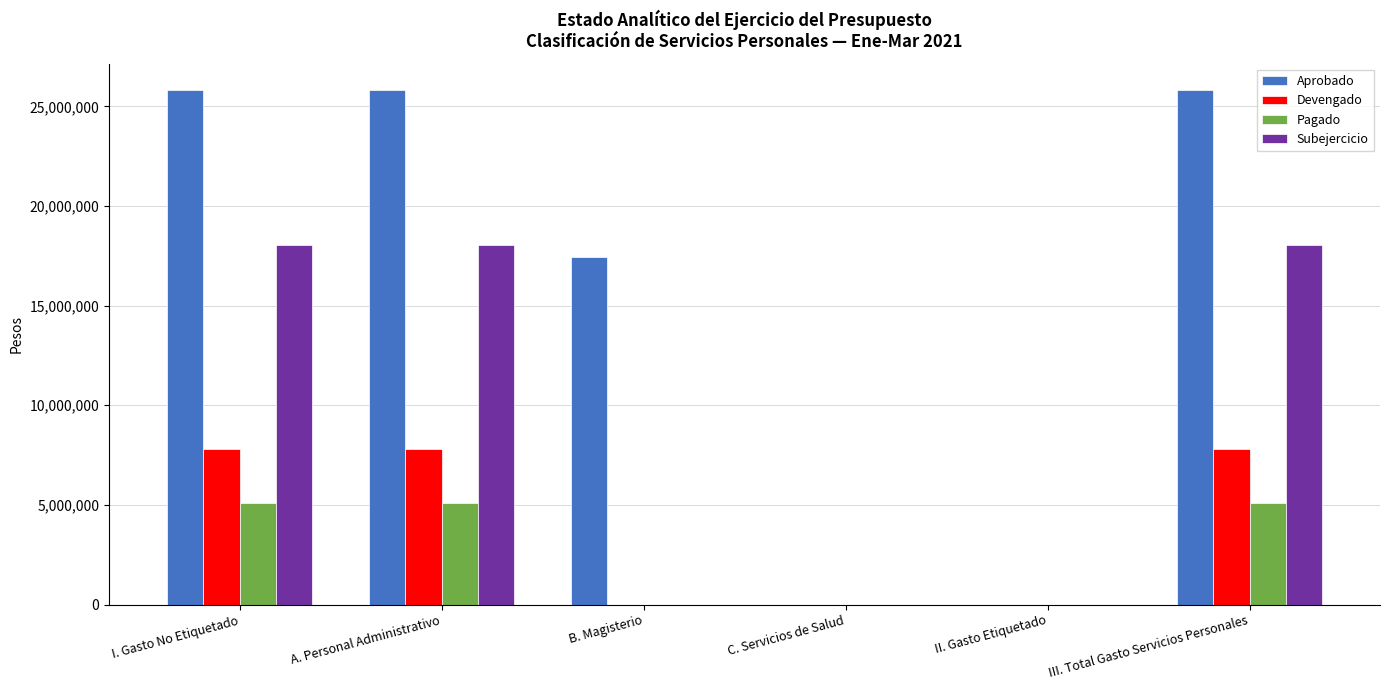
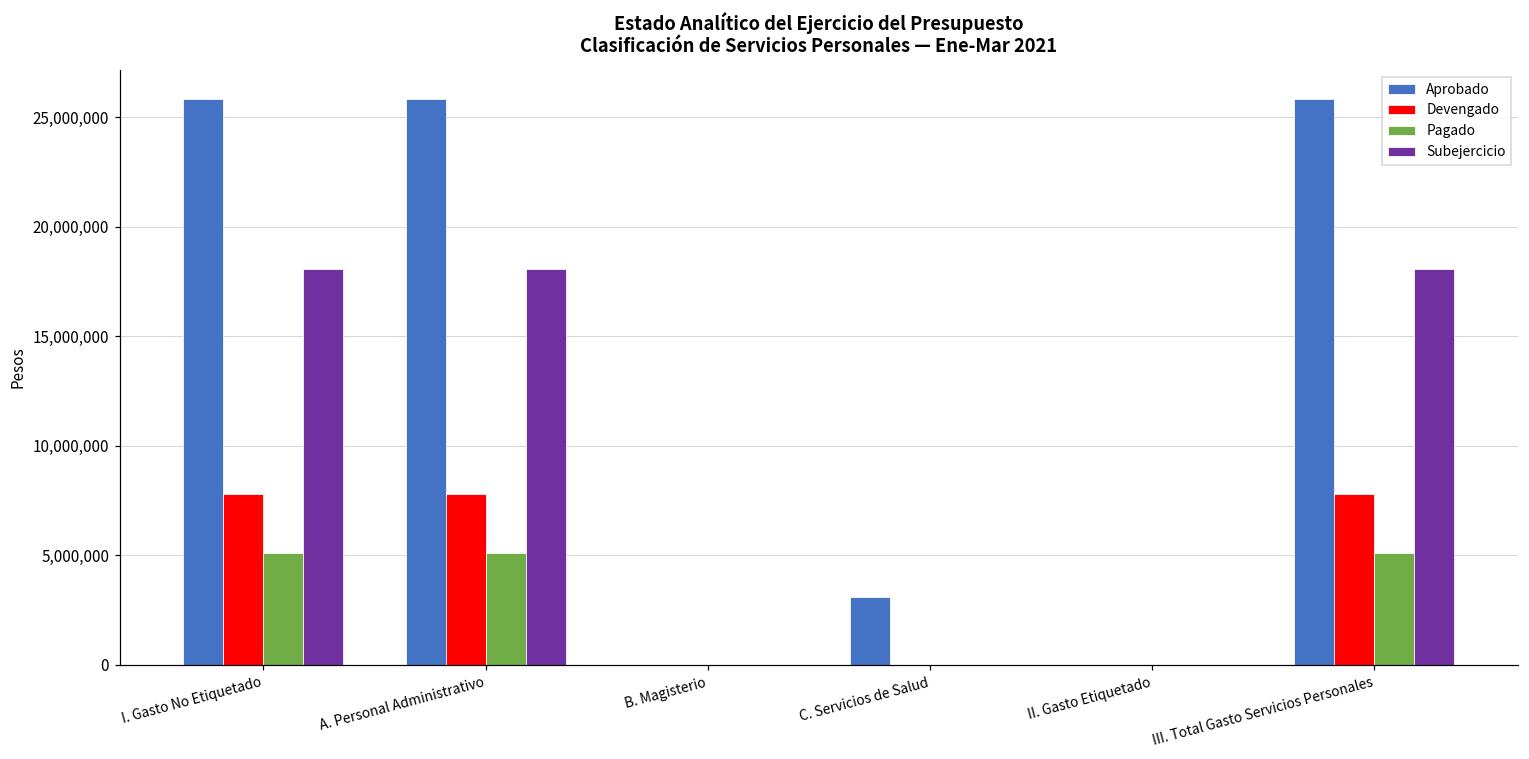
  {
    "Aprobado": {
      "I. Gasto No Etiquetado": "25,800,000",
      "A. Personal Administrativo": "25,800,000",
-     "B. Magisterio": "17,400,000",
-     "C. Servicios de Salud": "0",
+     "B. Magisterio": "0",
+     "C. Servicios de Salud": "3,100,000",
      "II. Gasto Etiquetado": "0",
      "III. Total Gasto Servicios Personales": "25,800,000"
    },
    "Devengado": {
      "I. Gasto No Etiquetado": "7,800,000",
      "A. Personal Administrativo": "7,800,000",
      "B. Magisterio": "0",
      "C. Servicios de Salud": "0",
      "II. Gasto Etiquetado": "0",
      "III. Total Gasto Servicios Personales": "7,800,000"
    },
    "Pagado": {
      "I. Gasto No Etiquetado": "5,100,000",
      "A. Personal Administrativo": "5,100,000",
      "B. Magisterio": "0",
      "C. Servicios de Salud": "0",
      "II. Gasto Etiquetado": "0",
      "III. Total Gasto Servicios Personales": "5,100,000"
    },
    "Subejercicio": {
      "I. Gasto No Etiquetado": "18,100,000",
      "A. Personal Administrativo": "18,100,000",
      "B. Magisterio": "0",
      "C. Servicios de Salud": "0",
      "II. Gasto Etiquetado": "0",
      "III. Total Gasto Servicios Personales": "18,100,000"
    }
  }
